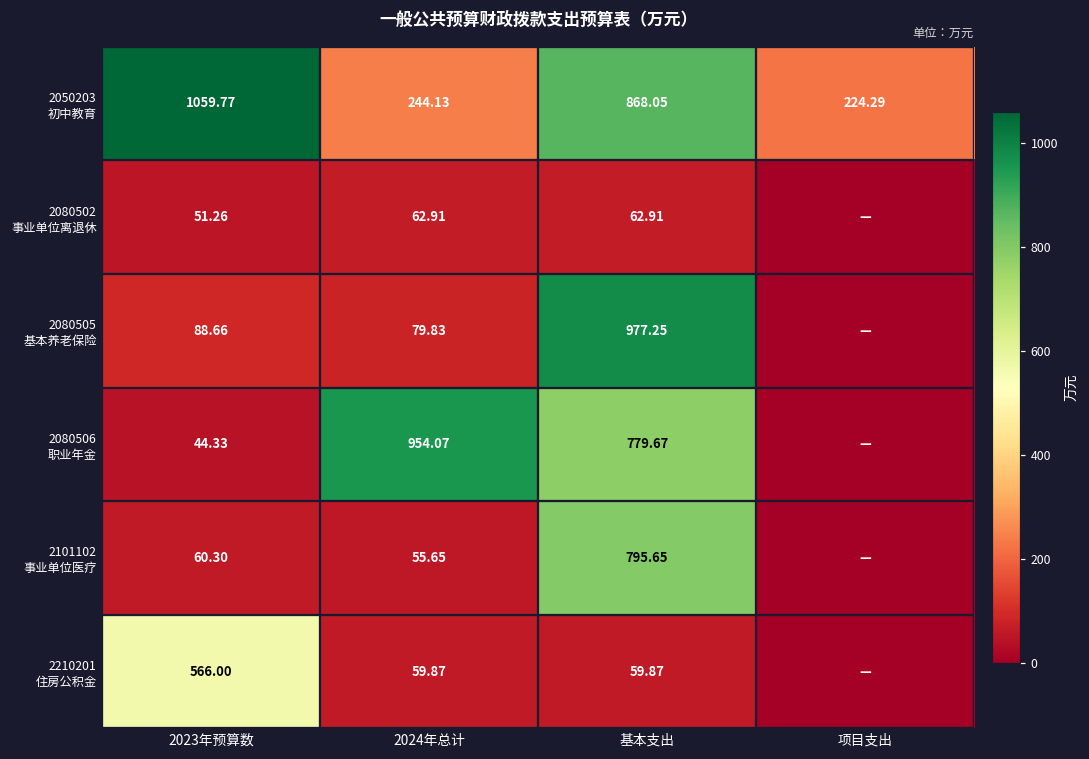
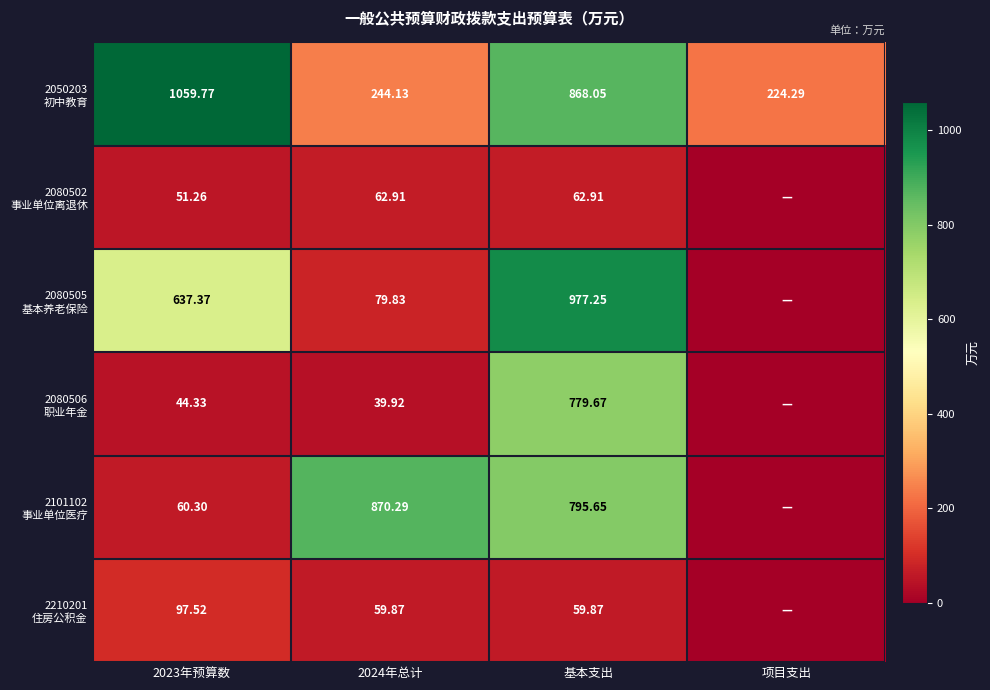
  {
    "2050203 初中教育": {
      "2023年预算数": 1059.77,
      "2024年总计": 244.13,
      "基本支出": 868.05,
      "项目支出": 224.29
    },
    "2080502 事业单位离退休": {
      "2023年预算数": 51.26,
      "2024年总计": 62.91,
      "基本支出": 62.91
    },
    "2080505 基本养老保险": {
-     "2023年预算数": 88.66,
+     "2023年预算数": 637.37,
      "2024年总计": 79.83,
      "基本支出": 977.25
    },
    "2080506 职业年金": {
      "2023年预算数": 44.33,
-     "2024年总计": 954.07,
+     "2024年总计": 39.92,
      "基本支出": 779.67
    },
    "2101102 事业单位医疗": {
      "2023年预算数": 60.30,
-     "2024年总计": 55.65,
+     "2024年总计": 870.29,
      "基本支出": 795.65
    },
    "2210201 住房公积金": {
-     "2023年预算数": 566.00,
+     "2023年预算数": 97.52,
      "2024年总计": 59.87,
      "基本支出": 59.87
    }
  }
